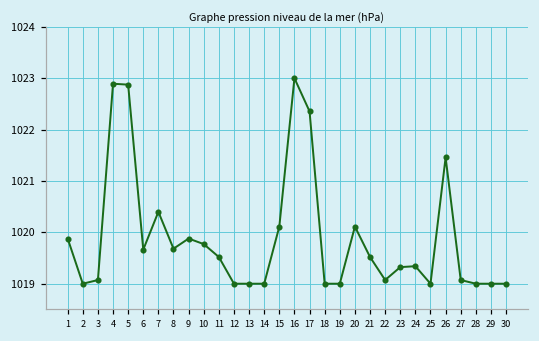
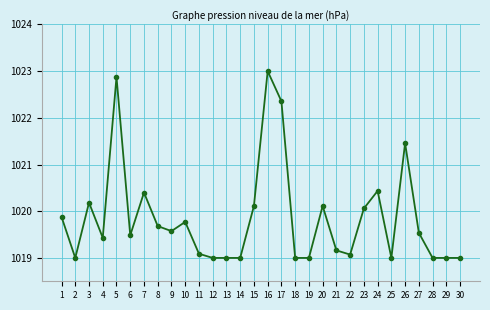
  {
    "1": 1019.9,
    "2": 1019.0,
-   "3": 1019.1,
-   "4": 1022.9,
+   "3": 1020.2,
+   "4": 1019.4,
    "5": 1022.9,
-   "6": 1019.7,
+   "6": 1019.5,
    "7": 1020.4,
    "8": 1019.7,
-   "9": 1019.9,
+   "9": 1019.6,
    "10": 1019.8,
-   "11": 1019.5,
+   "11": 1019.1,
    "12": 1019.0,
    "13": 1019.0,
    "14": 1019.0,
    "15": 1020.1,
    "16": 1023.0,
    "17": 1022.4,
    "18": 1019.0,
    "19": 1019.0,
    "20": 1020.1,
-   "21": 1019.5,
+   "21": 1019.2,
    "22": 1019.1,
-   "23": 1019.3,
-   "24": 1019.3,
+   "23": 1020.1,
+   "24": 1020.4,
    "25": 1019.0,
    "26": 1021.5,
-   "27": 1019.1,
+   "27": 1019.5,
    "28": 1019.0,
    "29": 1019.0,
    "30": 1019.0
  }
